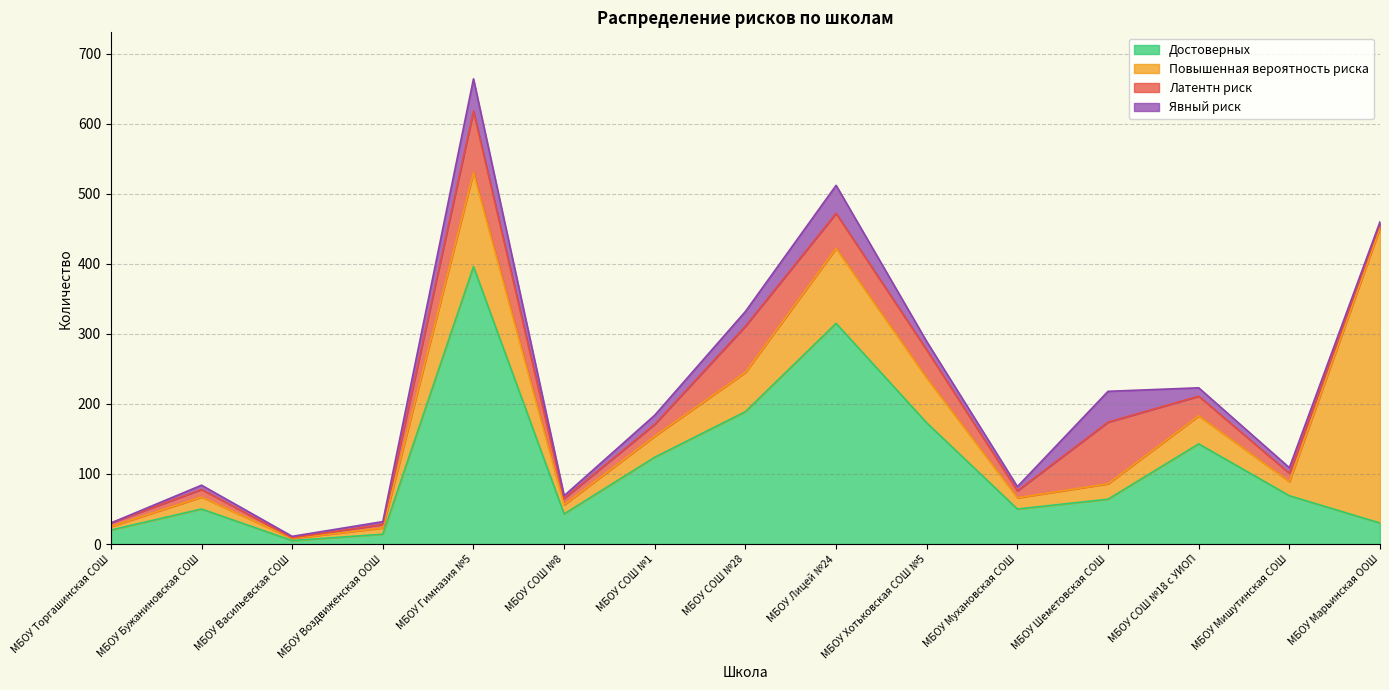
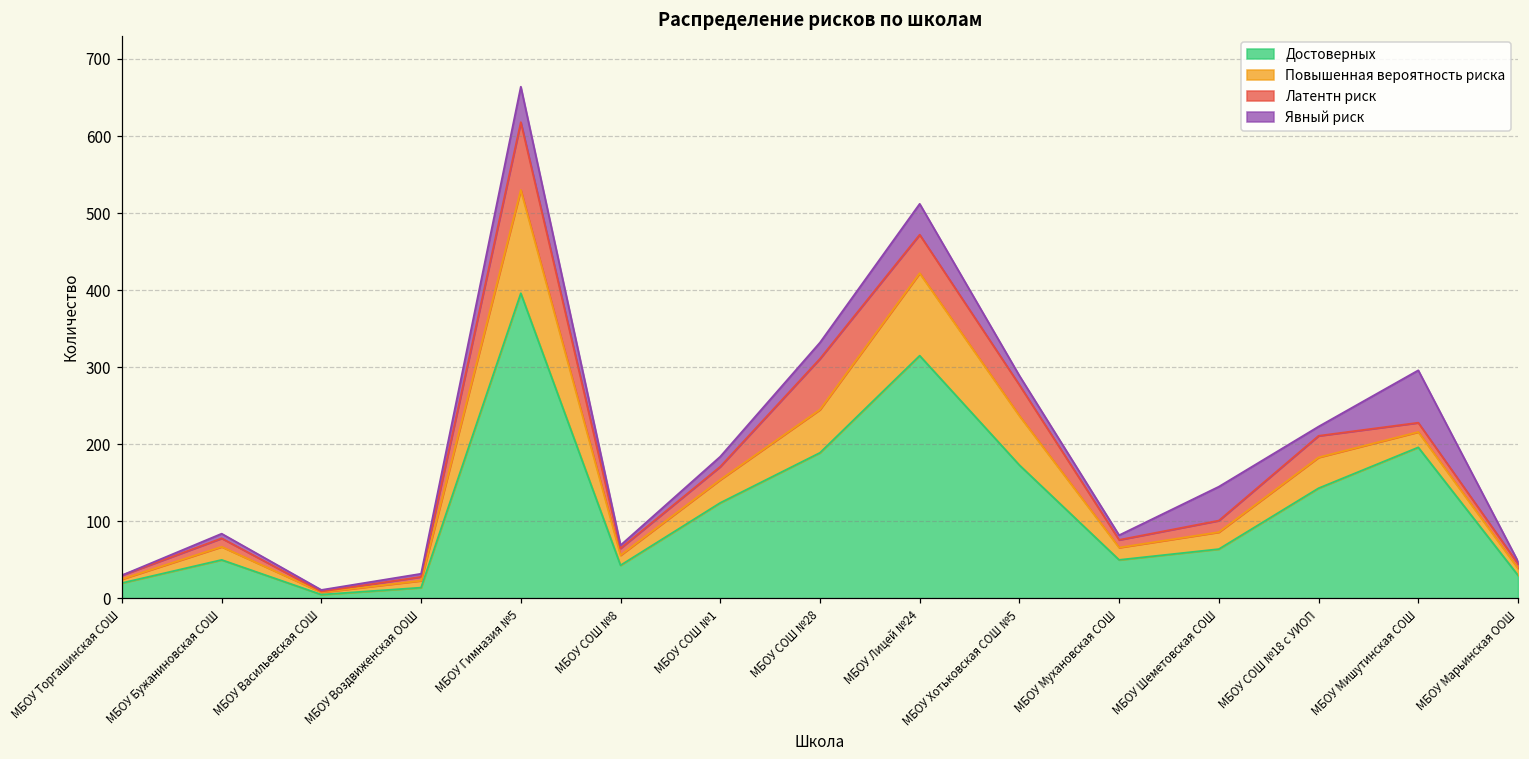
  {
    "Достоверных": {
      "МБОУ Торгашинская СОШ": 20,
      "МБОУ Бужаниновская СОШ": 50,
      "МБОУ Воздвиженская ООШ": 10,
      "МБОУ Гимназия №5": 400,
      "МБОУ СОШ №8": 40,
      "МБОУ СОШ №1": 120,
      "МБОУ СОШ №28": 190,
      "МБОУ Лицей №24": 320,
      "МБОУ Хотьковская СОШ №5": 170,
      "МБОУ Мухановская СОШ": 50,
      "МБОУ Шеметовская СОШ": 60,
      "МБОУ СОШ №18 с УИОП": 140,
-     "МБОУ Мишутинская СОШ": 70,
+     "МБОУ Мишутинская СОШ": 200,
      "МБОУ Марьинская ООШ": 30
    },
    "Повышенная вероятность риска": {
      "МБОУ Торгашинская СОШ": 10,
      "МБОУ Бужаниновская СОШ": 20,
      "МБОУ Воздвиженская ООШ": 10,
      "МБОУ Гимназия №5": 130,
      "МБОУ СОШ №8": 10,
      "МБОУ СОШ №1": 30,
      "МБОУ СОШ №28": 60,
      "МБОУ Лицей №24": 110,
      "МБОУ Хотьковская СОШ №5": 60,
      "МБОУ Мухановская СОШ": 20,
      "МБОУ Шеметовская СОШ": 20,
      "МБОУ СОШ №18 с УИОП": 40,
      "МБОУ Мишутинская СОШ": 20,
-     "МБОУ Марьинская ООШ": 420
+     "МБОУ Марьинская ООШ": 10
    },
    "Латентн риск": {
      "МБОУ Бужаниновская СОШ": 10,
      "МБОУ Воздвиженская ООШ": 10,
      "МБОУ Гимназия №5": 90,
      "МБОУ СОШ №8": 10,
      "МБОУ СОШ №1": 20,
      "МБОУ СОШ №28": 70,
      "МБОУ Лицей №24": 50,
      "МБОУ Хотьковская СОШ №5": 40,
      "МБОУ Мухановская СОШ": 10,
-     "МБОУ Шеметовская СОШ": 90,
+     "МБОУ Шеметовская СОШ": 20,
      "МБОУ СОШ №18 с УИОП": 30,
      "МБОУ Мишутинская СОШ": 10
    },
    "Явный риск": {
      "МБОУ Бужаниновская СОШ": 10,
      "МБОУ Воздвиженская ООШ": 0,
      "МБОУ Гимназия №5": 50,
      "МБОУ СОШ №8": 0,
      "МБОУ СОШ №1": 10,
      "МБОУ СОШ №28": 20,
      "МБОУ Лицей №24": 40,
      "МБОУ Хотьковская СОШ №5": 10,
      "МБОУ Мухановская СОШ": 10,
      "МБОУ Шеметовская СОШ": 40,
      "МБОУ СОШ №18 с УИОП": 10,
-     "МБОУ Мишутинская СОШ": 10
+     "МБОУ Мишутинская СОШ": 70
    }
  }
